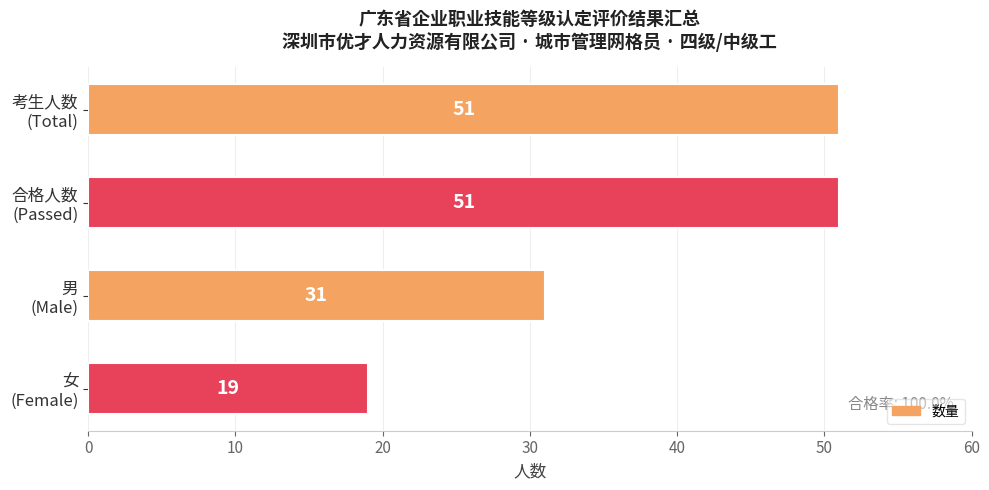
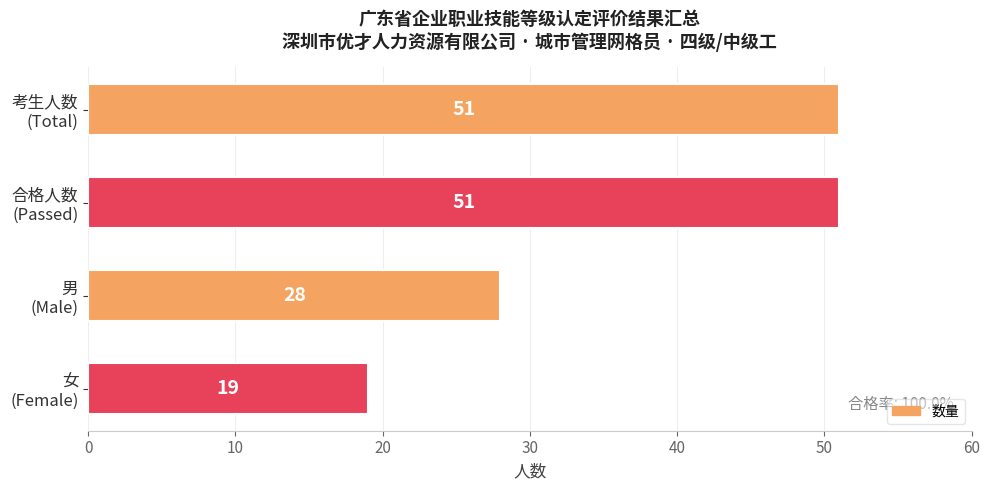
  {
    "考生人数 (Total)": 51,
    "合格人数 (Passed)": 51,
-   "男 (Male)": 31,
+   "男 (Male)": 28,
    "女 (Female)": 19
  }
